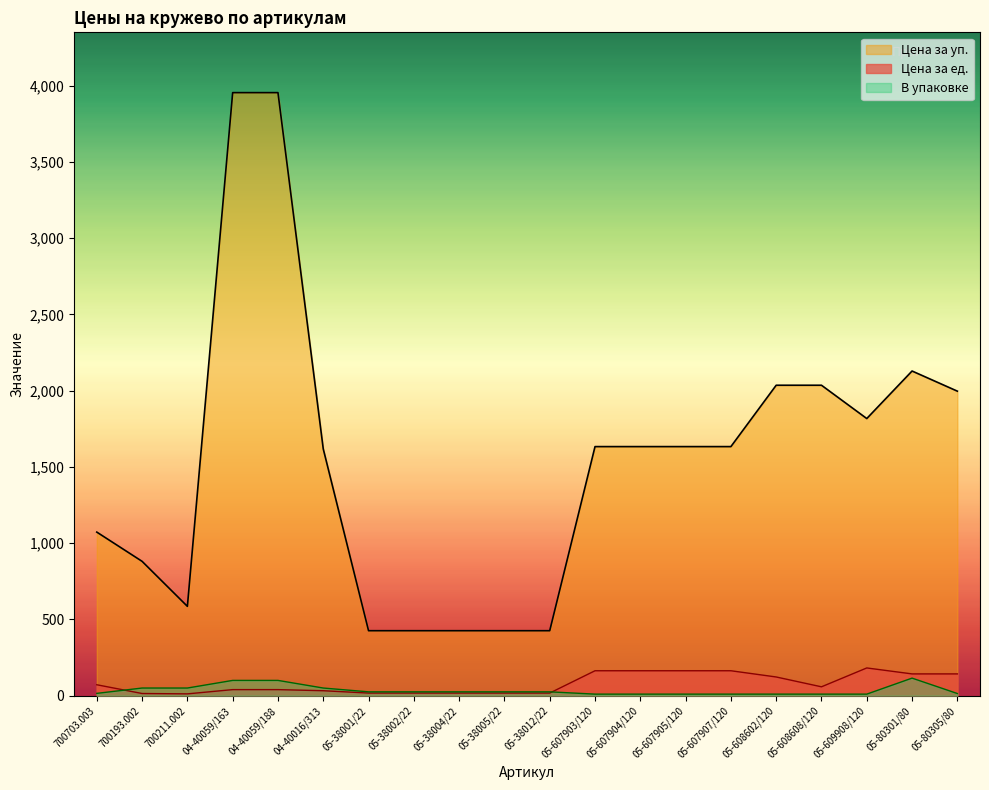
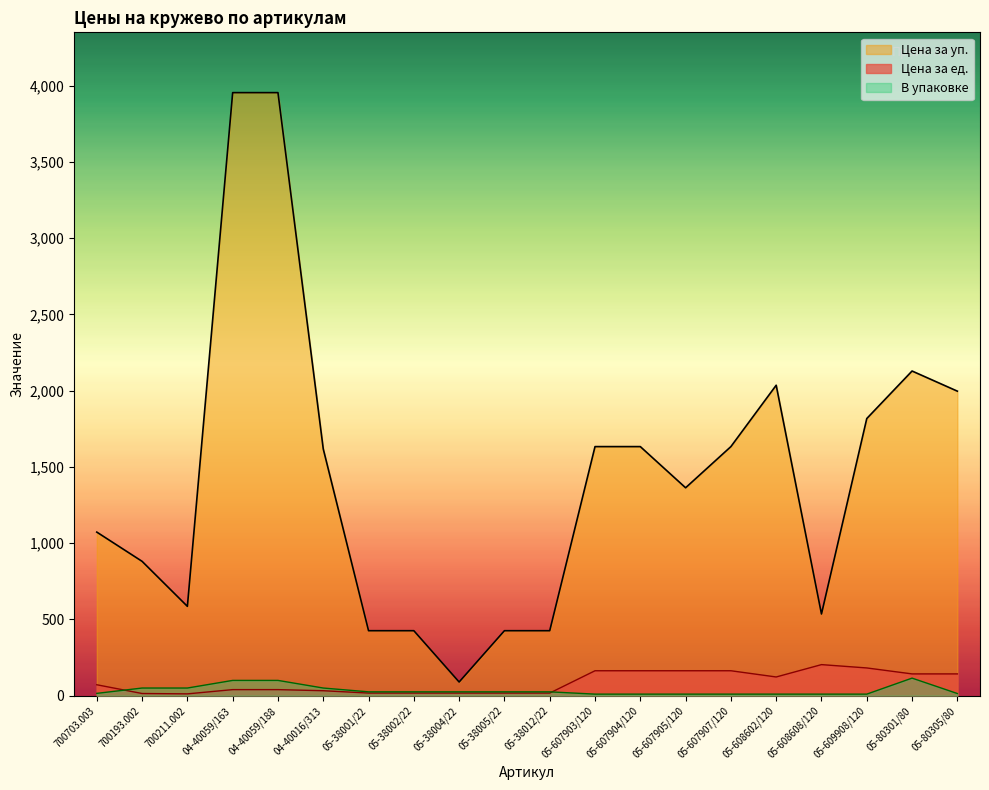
  {
    "Цена за уп.": {
      "700703.003": "1,070",
      "700193.002": "880",
      "700211.002": "590",
      "04-40059/163": "3,960",
      "04-40059/188": "3,960",
      "04-40016/313": "1,620",
      "05-38001/22": "430",
      "05-38002/22": "430",
-     "05-38004/22": "430",
+     "05-38004/22": "90",
      "05-38005/22": "430",
      "05-38012/22": "430",
      "05-607903/120": "1,630",
      "05-607904/120": "1,630",
-     "05-607905/120": "1,630",
+     "05-607905/120": "1,360",
      "05-607907/120": "1,630",
      "05-608602/120": "2,040",
-     "05-608608/120": "2,040",
+     "05-608608/120": "540",
      "05-609908/120": "1,820",
      "05-80301/80": "2,130",
      "05-80305/80": "2,000"
    },
    "Цена за ед.": {
      "700703.003": "70",
      "700193.002": "10",
      "700211.002": "10",
      "04-40059/163": "40",
      "04-40059/188": "40",
      "04-40016/313": "30",
      "05-607903/120": "160",
      "05-607904/120": "160",
      "05-607905/120": "160",
      "05-607907/120": "160",
      "05-608602/120": "120",
-     "05-608608/120": "60",
+     "05-608608/120": "200",
      "05-609908/120": "180",
      "05-80301/80": "140",
      "05-80305/80": "140"
    },
    "В упаковке": {
      "700703.003": "20",
      "700193.002": "50",
      "700211.002": "50",
      "04-40059/163": "100",
      "04-40059/188": "100",
      "04-40016/313": "50",
      "05-607903/120": "10",
      "05-607904/120": "10",
      "05-607905/120": "10",
      "05-607907/120": "10",
      "05-608602/120": "10",
      "05-608608/120": "10",
      "05-609908/120": "10",
      "05-80301/80": "120",
      "05-80305/80": "10"
    }
  }
